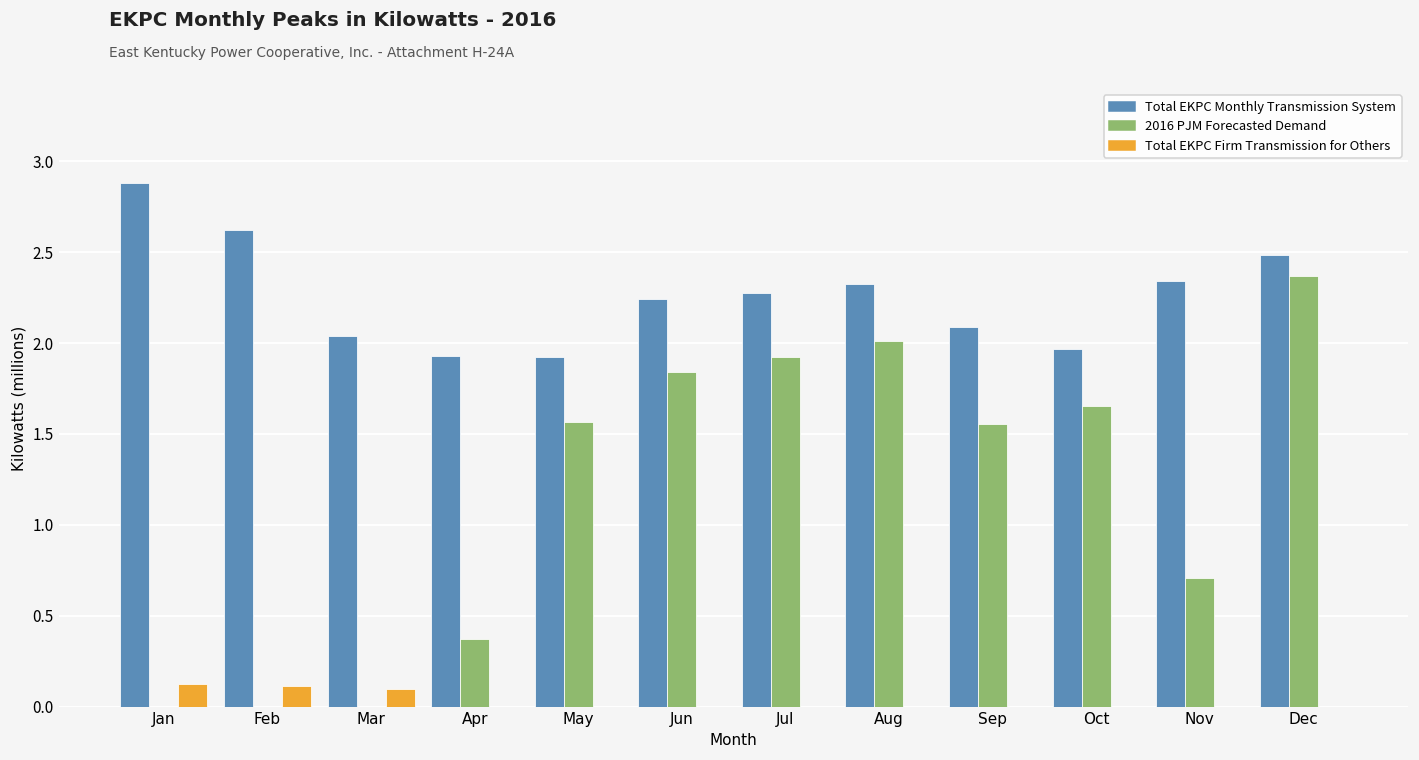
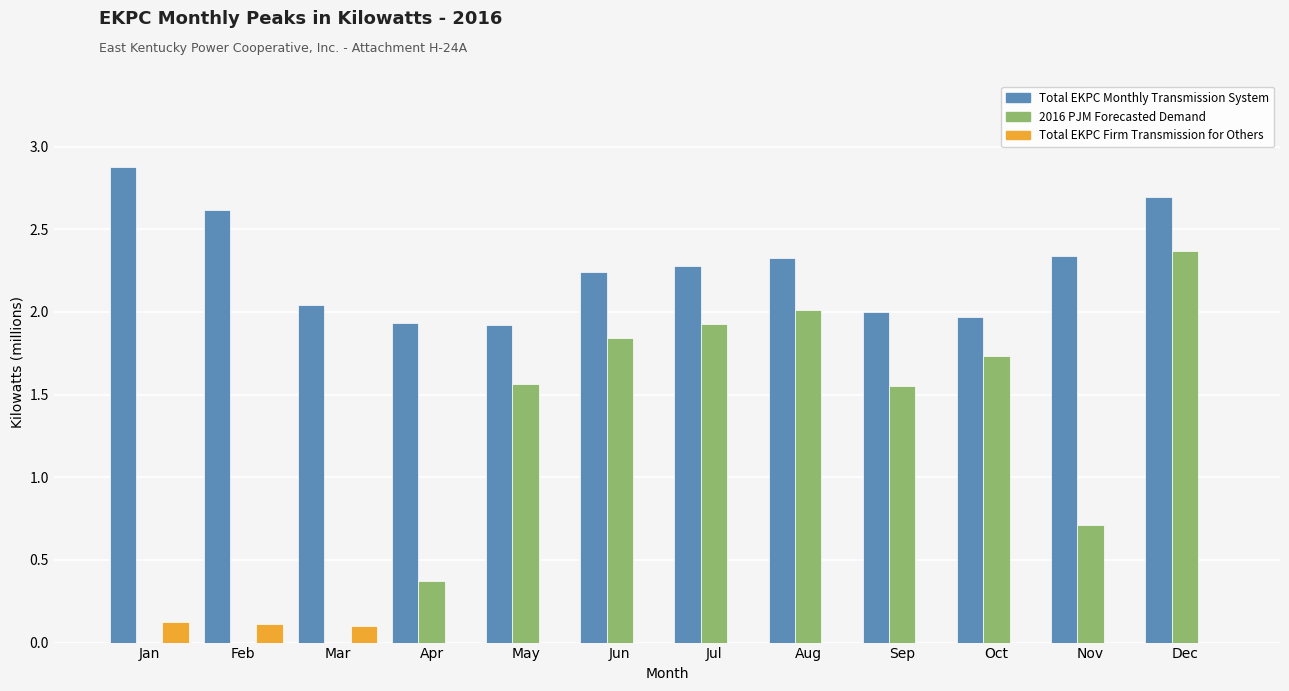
  {
    "Total EKPC Monthly Transmission System": {
      "Jan": 2.88,
      "Feb": 2.62,
      "Mar": 2.04,
      "Apr": 1.93,
      "May": 1.92,
      "Jun": 2.24,
      "Jul": 2.28,
      "Aug": 2.32,
-     "Sep": 2.09,
+     "Sep": 2.00,
      "Oct": 1.97,
      "Nov": 2.34,
-     "Dec": 2.48
+     "Dec": 2.69
    },
    "2016 PJM Forecasted Demand": {
      "Jan": 0.00,
      "Feb": 0.00,
      "Mar": 0.00,
      "Apr": 0.37,
      "May": 1.56,
      "Jun": 1.84,
      "Jul": 1.92,
      "Aug": 2.01,
      "Sep": 1.55,
-     "Oct": 1.66,
+     "Oct": 1.73,
      "Nov": 0.71,
      "Dec": 2.37
    },
    "Total EKPC Firm Transmission for Others": {
      "Jan": 0.12,
      "Feb": 0.11,
      "Mar": 0.10,
      "Apr": 0.00,
      "May": 0.00,
      "Jun": 0.00,
      "Jul": 0.00,
      "Aug": 0.00,
      "Sep": 0.00,
      "Oct": 0.00,
      "Nov": 0.00,
      "Dec": 0.00
    }
  }
